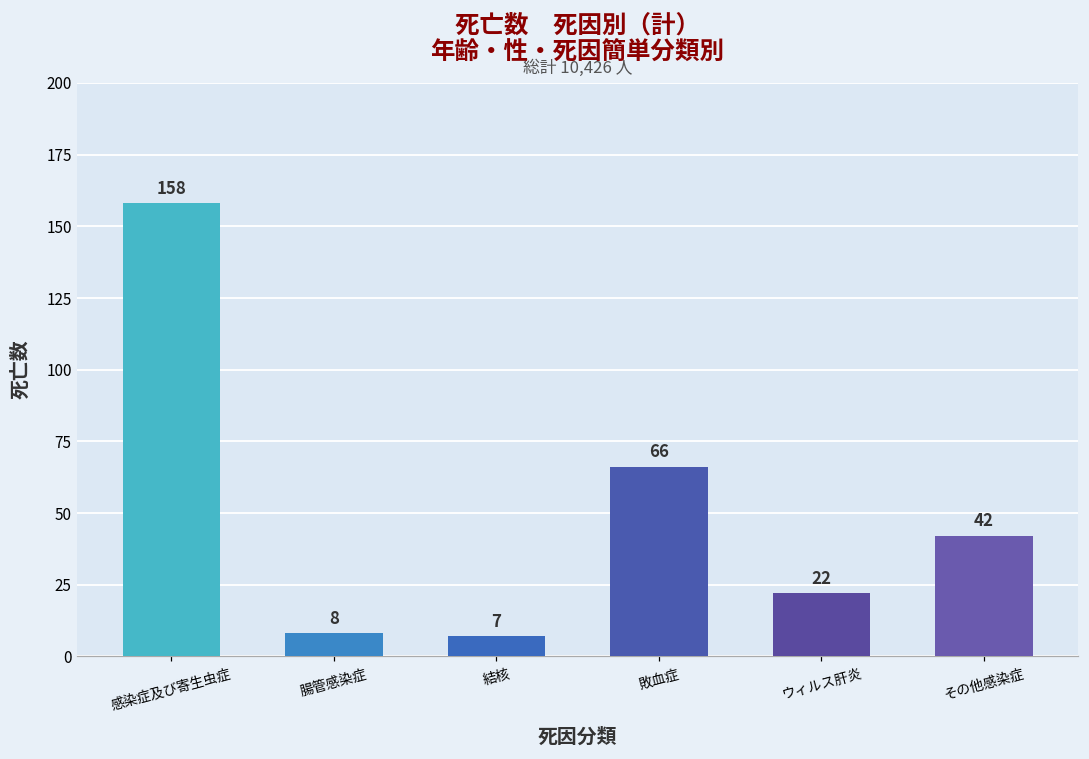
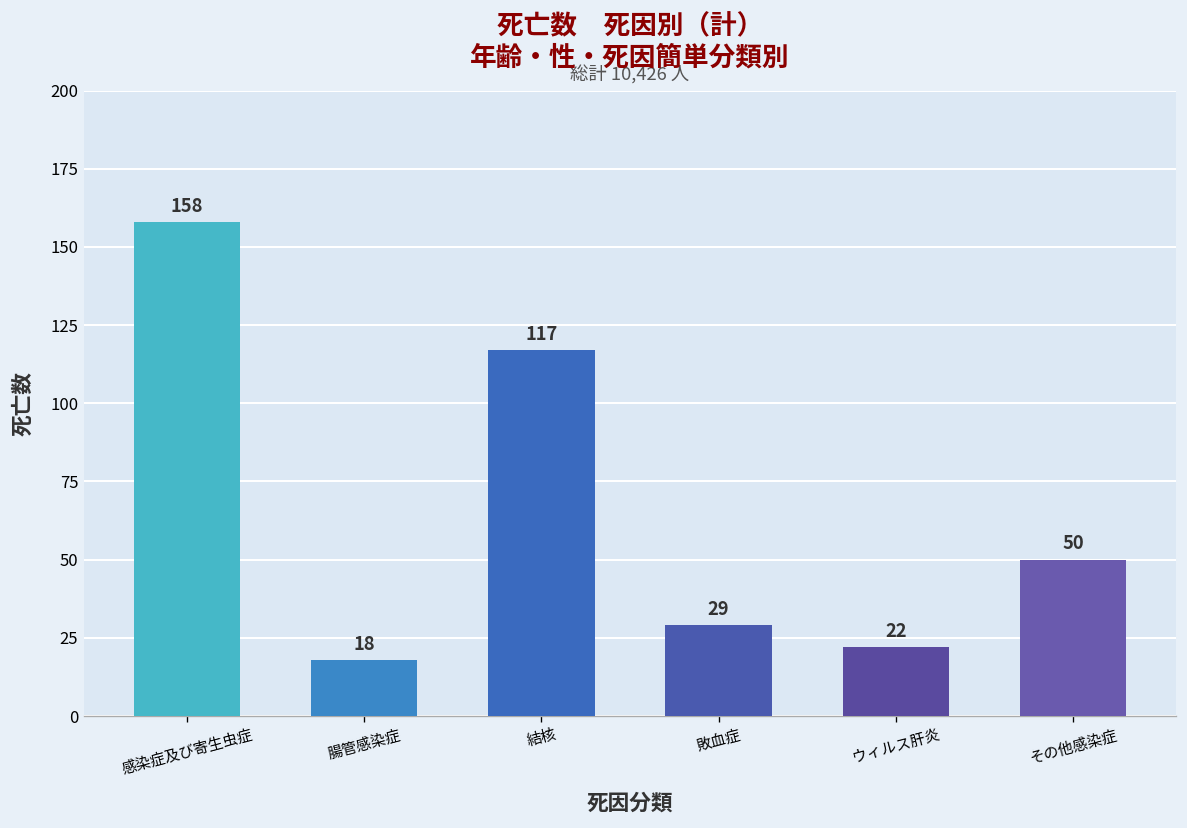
  {
    "感染症及び寄生虫症": 158,
-   "腸管感染症": 8,
-   "結核": 7,
-   "敗血症": 66,
+   "腸管感染症": 18,
+   "結核": 117,
+   "敗血症": 29,
    "ウィルス肝炎": 22,
-   "その他感染症": 42
+   "その他感染症": 50
  }
